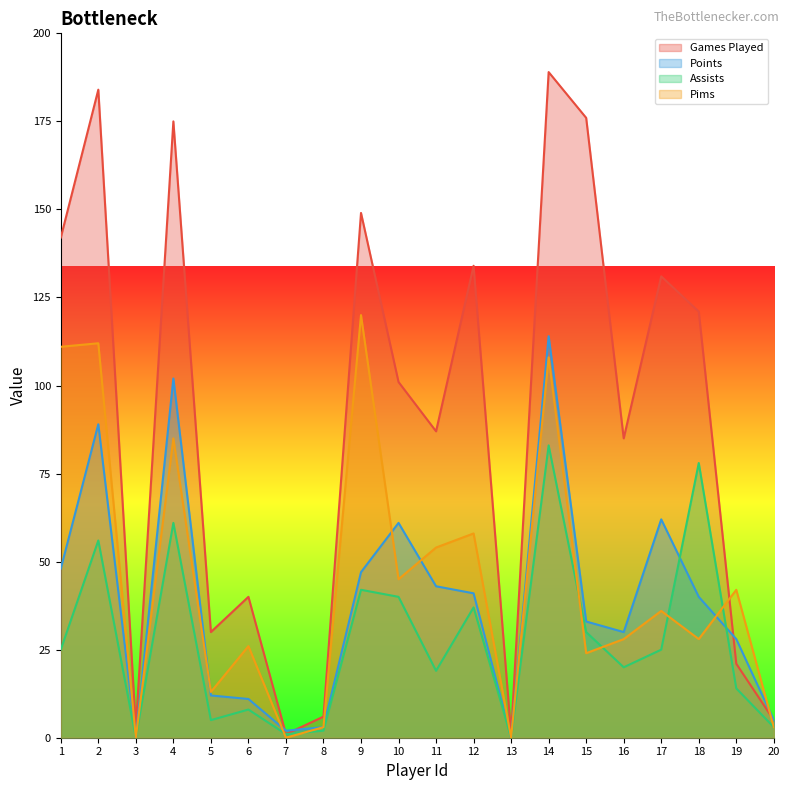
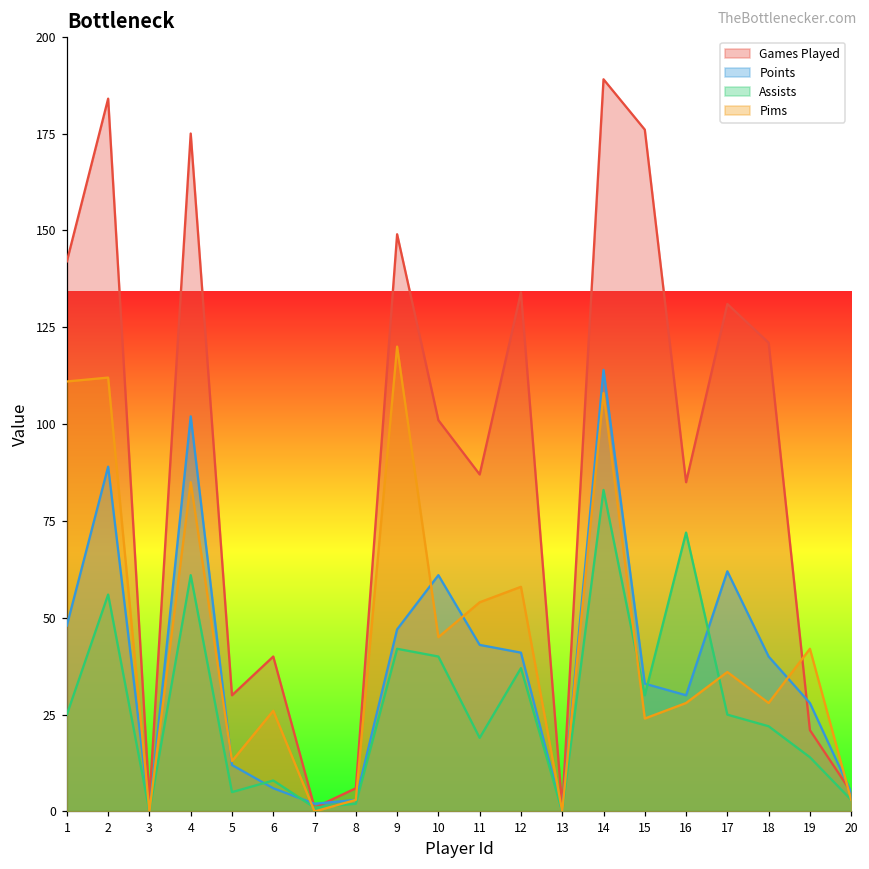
  {
    "Points": {
      "1": 48,
      "2": 89,
      "4": 102,
      "5": 12,
-     "6": 11,
+     "6": 6,
      "7": 2,
      "9": 47,
      "10": 61,
      "11": 43,
      "12": 41,
      "14": 114,
      "15": 33,
      "16": 30,
      "17": 62,
      "18": 40,
      "19": 28
    },
    "Assists": {
      "1": 25,
      "2": 56,
      "4": 61,
      "5": 5,
      "6": 8,
      "8": 2,
      "9": 42,
      "10": 40,
      "11": 19,
      "12": 37,
      "14": 83,
      "15": 30,
-     "16": 20,
+     "16": 72,
      "17": 25,
-     "18": 78,
+     "18": 22,
      "19": 14
    }
  }
